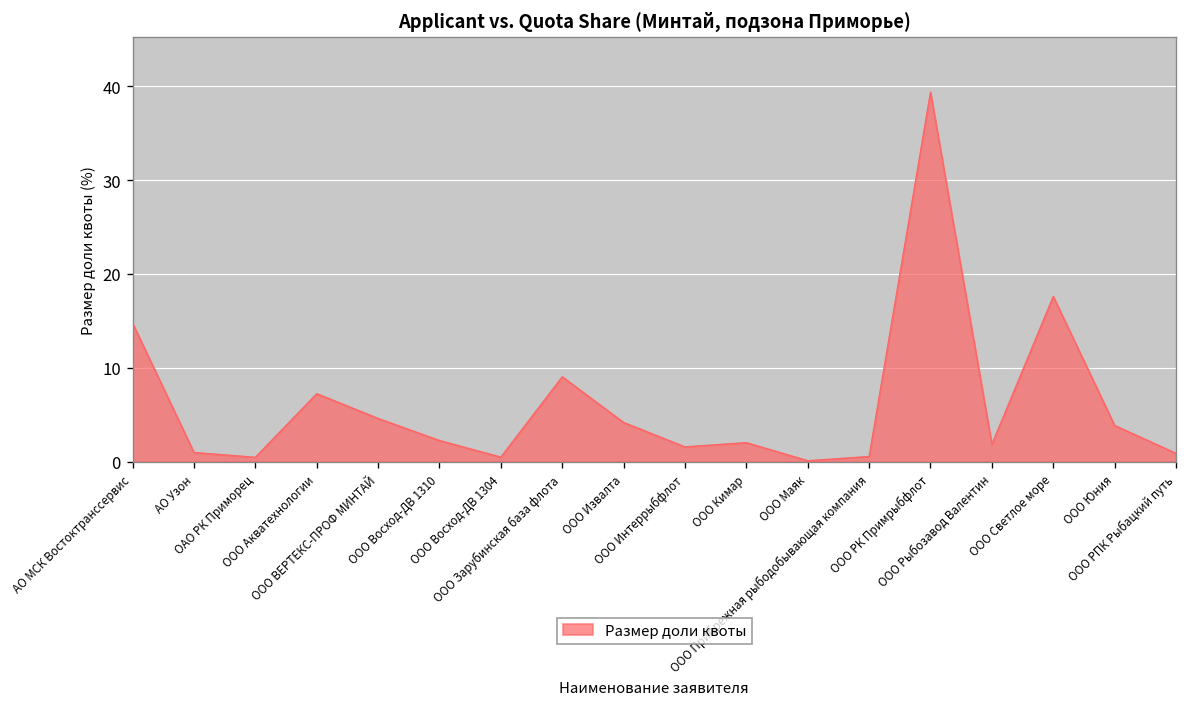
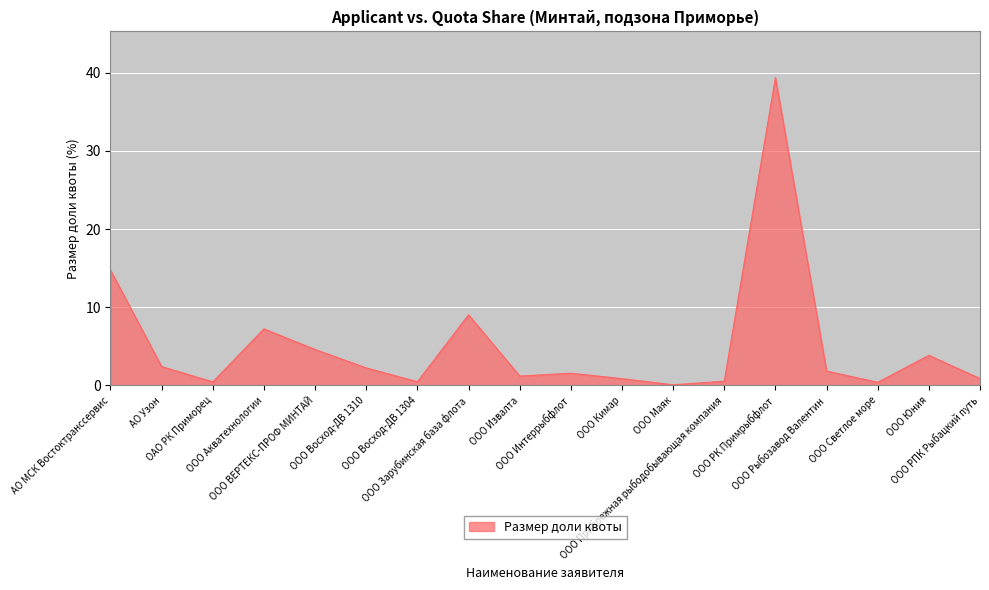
  {
    "АО МСК Востоктранссервис": 15,
-   "АО Узон": 1,
+   "АО Узон": 2,
    "ОАО РК Приморец": 0,
    "ООО Акватехнологии": 7,
    "ООО ВЕРТЕКС-ПРОФ МИНТАЙ": 5,
    "ООО Восход-ДВ 1310": 2,
    "ООО Восход-ДВ 1304": 0,
    "ООО Зарубинская база флота": 9,
-   "ООО Извалта": 4,
+   "ООО Извалта": 1,
    "ООО Интеррыбфлот": 2,
-   "ООО Кимар": 2,
+   "ООО Кимар": 1,
    "ООО Маяк": 0,
    "ООО Прибрежная рыбодобывающая компания": 1,
    "ООО РК Примрыбфлот": 39,
    "ООО Рыбозавод Валентин": 2,
-   "ООО Светлое море": 18,
+   "ООО Светлое море": 0,
    "ООО Юния": 4,
    "ООО РПК Рыбацкий путь": 1
  }
